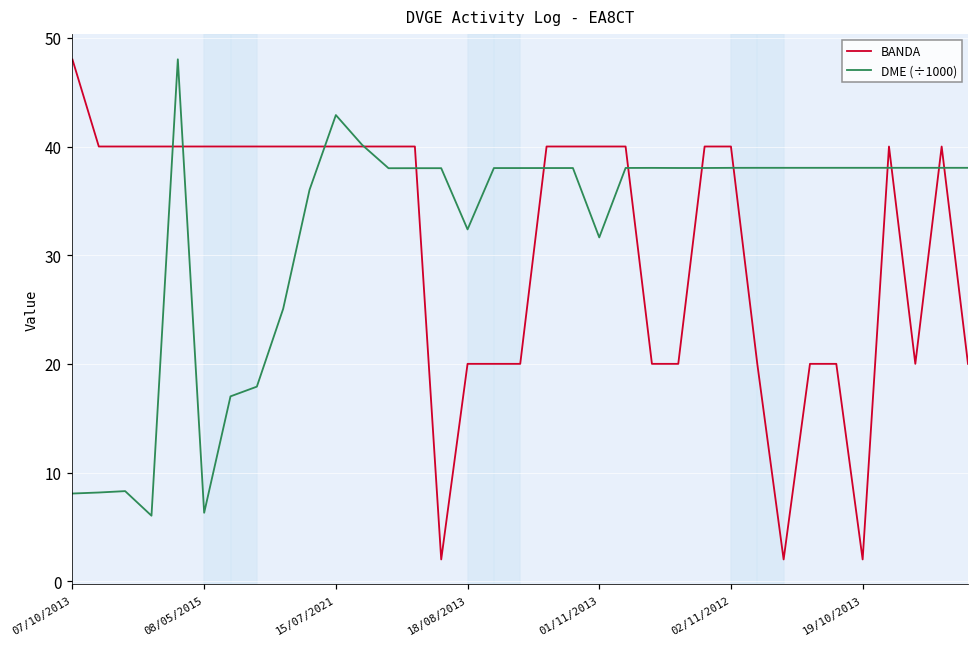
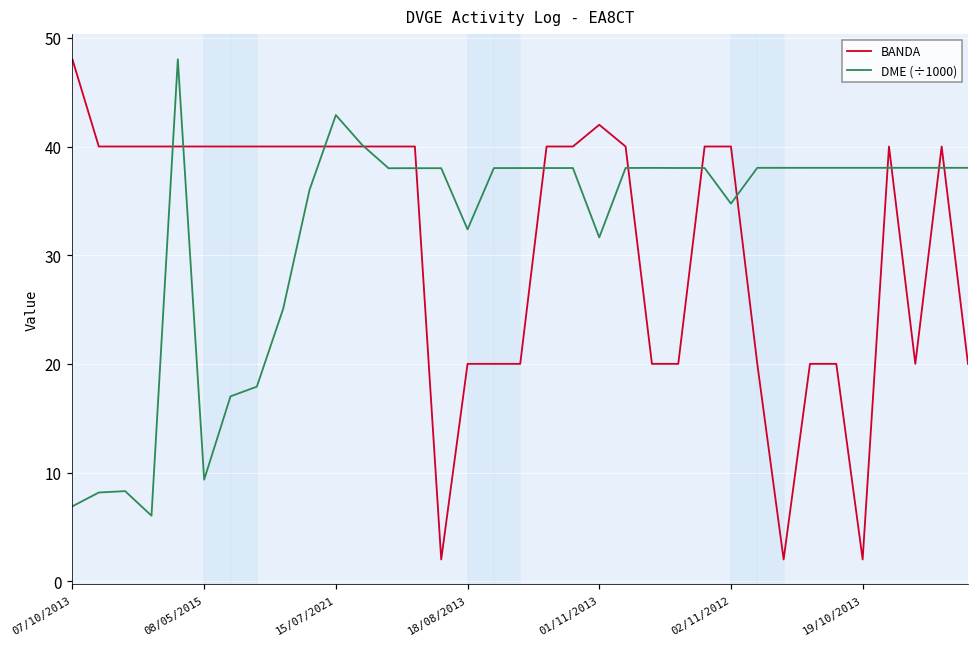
  {
    "BANDA": {
      "07/10/2013": 48,
      "08/05/2015": 40,
      "15/07/2021": 40,
      "18/08/2013": 20,
-     "01/11/2013": 40,
+     "01/11/2013": 42,
      "02/11/2012": 40
    },
    "DME (÷1000)": {
-     "07/10/2013": 8,
-     "08/05/2015": 6,
+     "07/10/2013": 7,
+     "08/05/2015": 9,
      "15/07/2021": 43,
      "18/08/2013": 32,
      "01/11/2013": 32,
-     "02/11/2012": 38
+     "02/11/2012": 35
    }
  }
